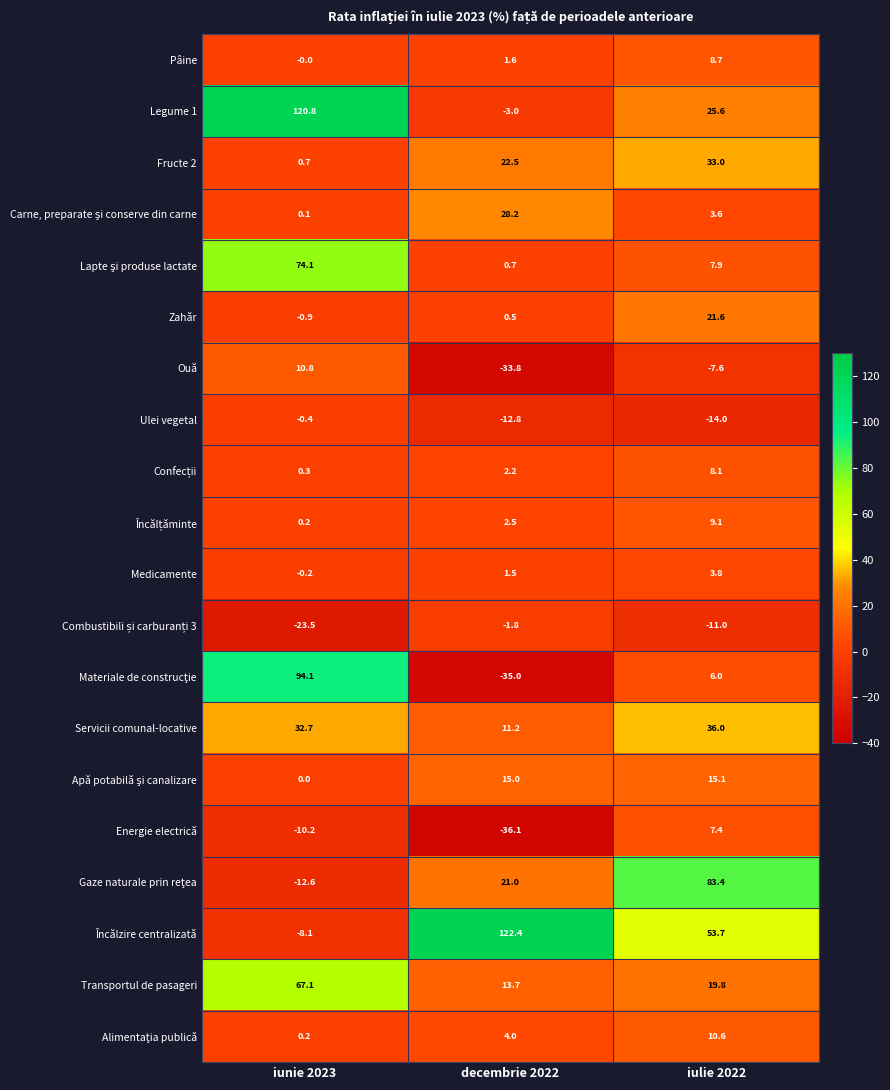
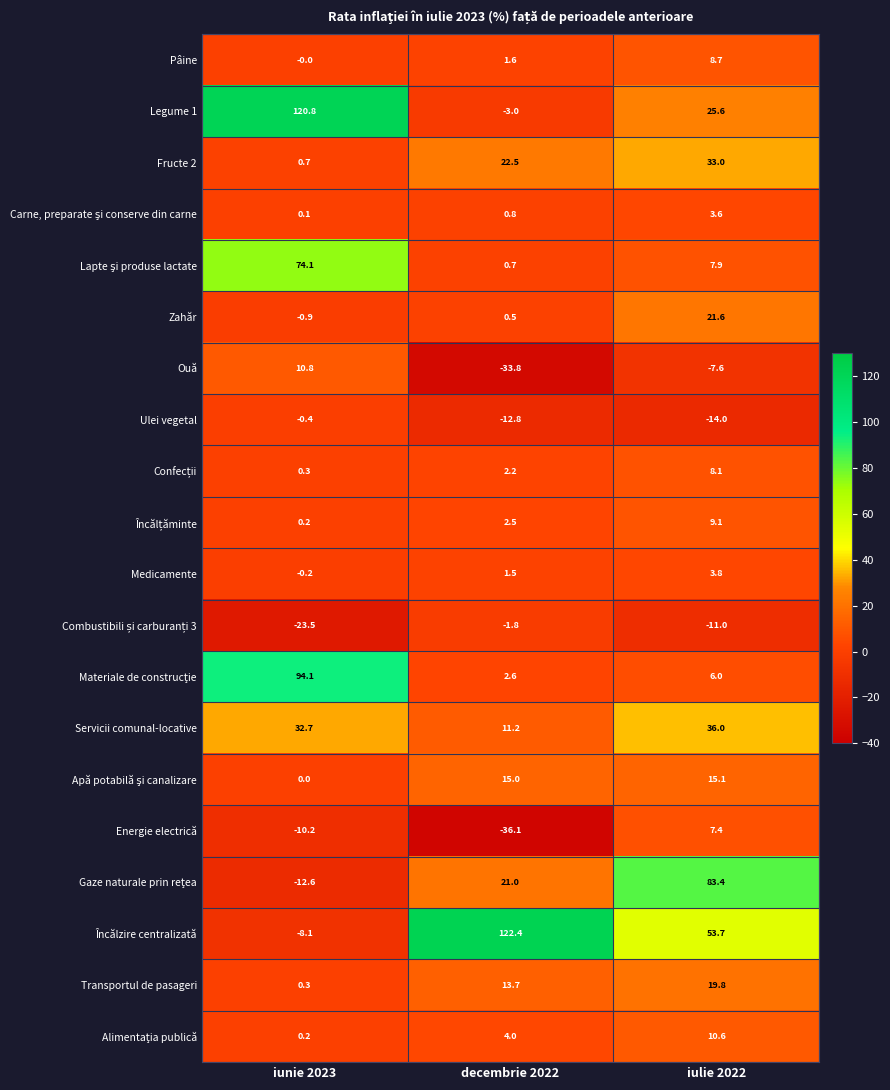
  {
    "Pâine": {
      "iunie 2023": -0.0,
      "decembrie 2022": 1.6,
      "iulie 2022": 8.7
    },
    "Legume 1": {
      "iunie 2023": 120.8,
      "decembrie 2022": -3.0,
      "iulie 2022": 25.6
    },
    "Fructe 2": {
      "iunie 2023": 0.7,
      "decembrie 2022": 22.5,
      "iulie 2022": 33.0
    },
    "Carne, preparate şi conserve din carne": {
      "iunie 2023": 0.1,
-     "decembrie 2022": 28.2,
+     "decembrie 2022": 0.8,
      "iulie 2022": 3.6
    },
    "Lapte şi produse lactate": {
      "iunie 2023": 74.1,
      "decembrie 2022": 0.7,
      "iulie 2022": 7.9
    },
    "Zahăr": {
      "iunie 2023": -0.9,
      "decembrie 2022": 0.5,
      "iulie 2022": 21.6
    },
    "Ouă": {
      "iunie 2023": 10.8,
      "decembrie 2022": -33.8,
      "iulie 2022": -7.6
    },
    "Ulei vegetal": {
      "iunie 2023": -0.4,
      "decembrie 2022": -12.8,
      "iulie 2022": -14.0
    },
    "Confecții": {
      "iunie 2023": 0.3,
      "decembrie 2022": 2.2,
      "iulie 2022": 8.1
    },
    "Încălțăminte": {
      "iunie 2023": 0.2,
      "decembrie 2022": 2.5,
      "iulie 2022": 9.1
    },
    "Medicamente": {
      "iunie 2023": -0.2,
      "decembrie 2022": 1.5,
      "iulie 2022": 3.8
    },
    "Combustibili și carburanți 3": {
      "iunie 2023": -23.5,
      "decembrie 2022": -1.8,
      "iulie 2022": -11.0
    },
    "Materiale de construcţie": {
      "iunie 2023": 94.1,
-     "decembrie 2022": -35.0,
+     "decembrie 2022": 2.6,
      "iulie 2022": 6.0
    },
    "Servicii comunal-locative": {
      "iunie 2023": 32.7,
      "decembrie 2022": 11.2,
      "iulie 2022": 36.0
    },
    "Apă potabilă şi canalizare": {
      "iunie 2023": 0.0,
      "decembrie 2022": 15.0,
      "iulie 2022": 15.1
    },
    "Energie electrică": {
      "iunie 2023": -10.2,
      "decembrie 2022": -36.1,
      "iulie 2022": 7.4
    },
    "Gaze naturale prin reţea": {
      "iunie 2023": -12.6,
      "decembrie 2022": 21.0,
      "iulie 2022": 83.4
    },
    "Încălzire centralizată": {
      "iunie 2023": -8.1,
      "decembrie 2022": 122.4,
      "iulie 2022": 53.7
    },
    "Transportul de pasageri": {
-     "iunie 2023": 67.1,
+     "iunie 2023": 0.3,
      "decembrie 2022": 13.7,
      "iulie 2022": 19.8
    },
    "Alimentaţia publică": {
      "iunie 2023": 0.2,
      "decembrie 2022": 4.0,
      "iulie 2022": 10.6
    }
  }
